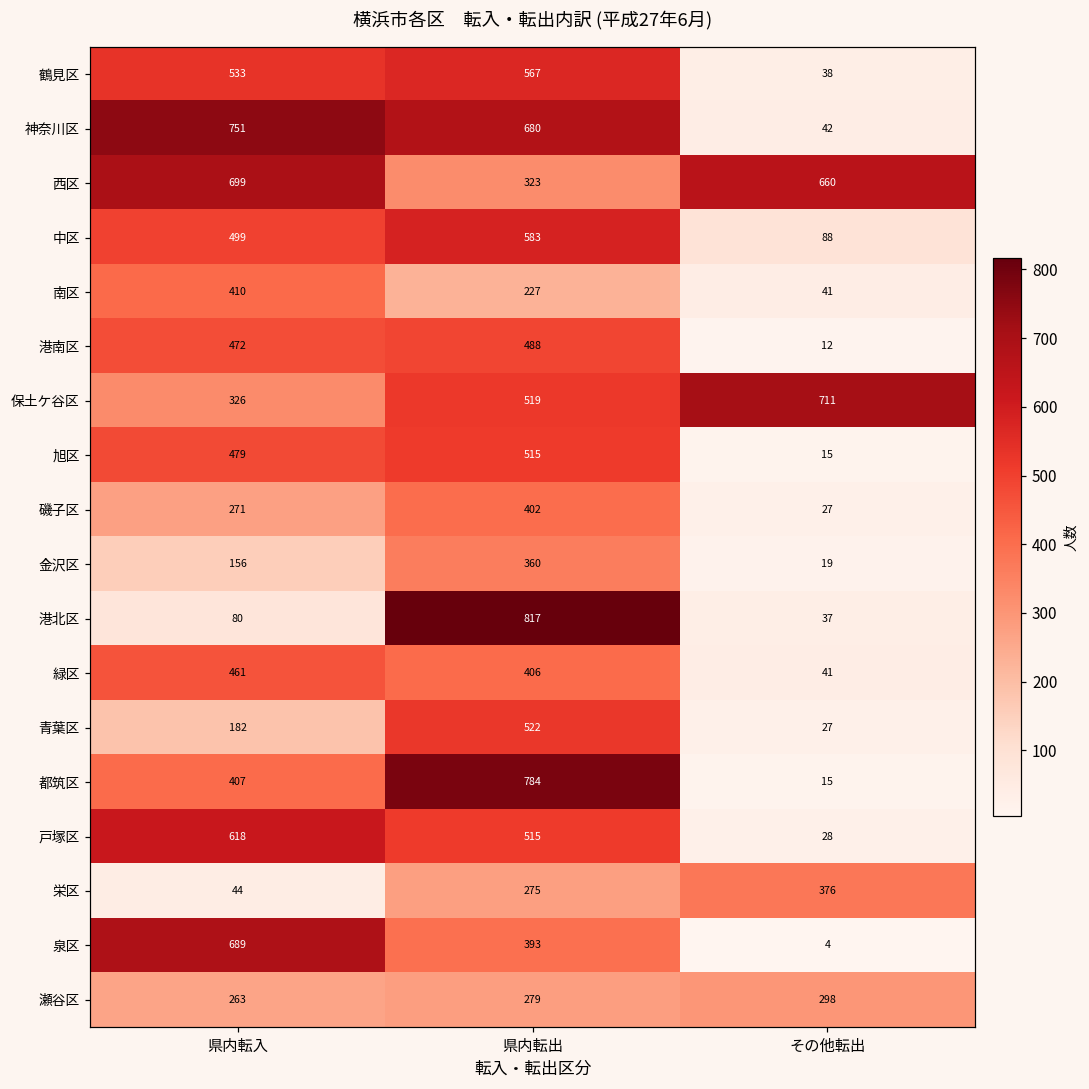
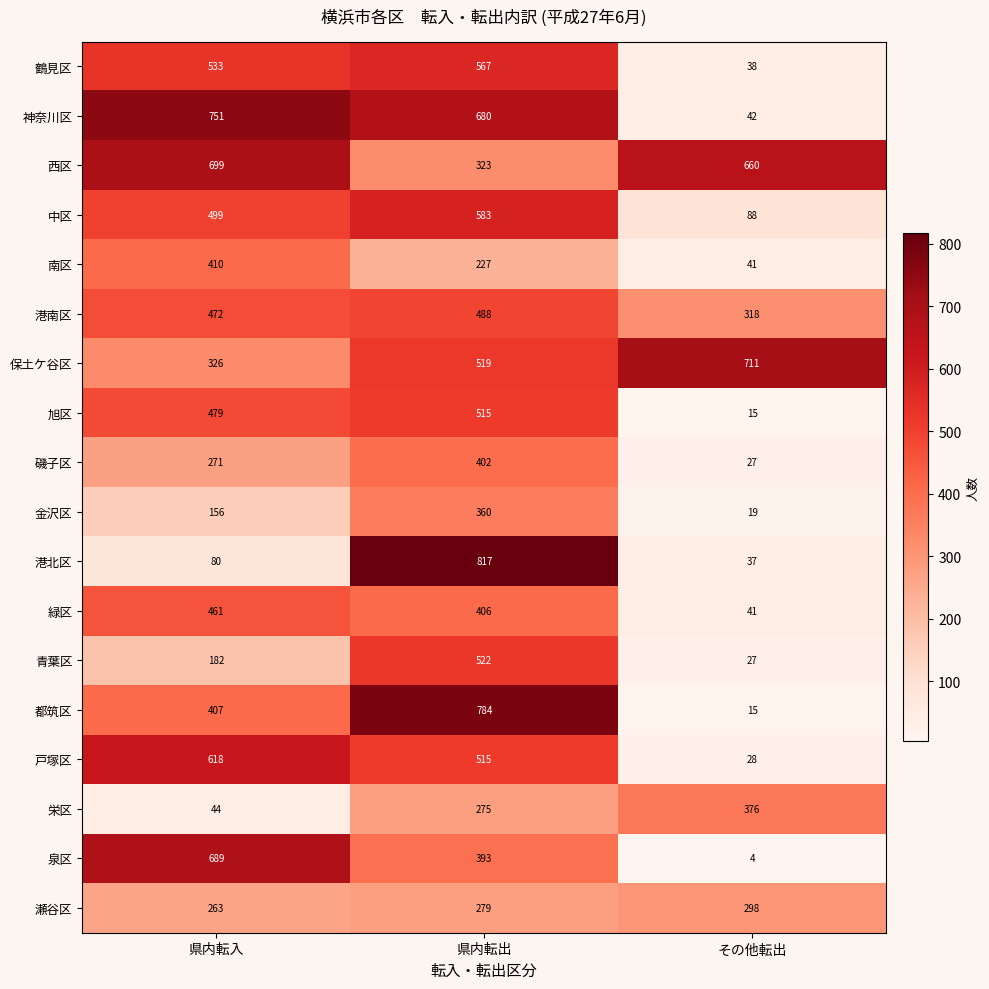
  {
    "鶴見区": {
      "県内転入": 533,
      "県内転出": 567,
      "その他転出": 38
    },
    "神奈川区": {
      "県内転入": 751,
      "県内転出": 680,
      "その他転出": 42
    },
    "西区": {
      "県内転入": 699,
      "県内転出": 323,
      "その他転出": 660
    },
    "中区": {
      "県内転入": 499,
      "県内転出": 583,
      "その他転出": 88
    },
    "南区": {
      "県内転入": 410,
      "県内転出": 227,
      "その他転出": 41
    },
    "港南区": {
      "県内転入": 472,
      "県内転出": 488,
-     "その他転出": 12
+     "その他転出": 318
    },
    "保土ケ谷区": {
      "県内転入": 326,
      "県内転出": 519,
      "その他転出": 711
    },
    "旭区": {
      "県内転入": 479,
      "県内転出": 515,
      "その他転出": 15
    },
    "磯子区": {
      "県内転入": 271,
      "県内転出": 402,
      "その他転出": 27
    },
    "金沢区": {
      "県内転入": 156,
      "県内転出": 360,
      "その他転出": 19
    },
    "港北区": {
      "県内転入": 80,
      "県内転出": 817,
      "その他転出": 37
    },
    "緑区": {
      "県内転入": 461,
      "県内転出": 406,
      "その他転出": 41
    },
    "青葉区": {
      "県内転入": 182,
      "県内転出": 522,
      "その他転出": 27
    },
    "都筑区": {
      "県内転入": 407,
      "県内転出": 784,
      "その他転出": 15
    },
    "戸塚区": {
      "県内転入": 618,
      "県内転出": 515,
      "その他転出": 28
    },
    "栄区": {
      "県内転入": 44,
      "県内転出": 275,
      "その他転出": 376
    },
    "泉区": {
      "県内転入": 689,
      "県内転出": 393,
      "その他転出": 4
    },
    "瀬谷区": {
      "県内転入": 263,
      "県内転出": 279,
      "その他転出": 298
    }
  }
